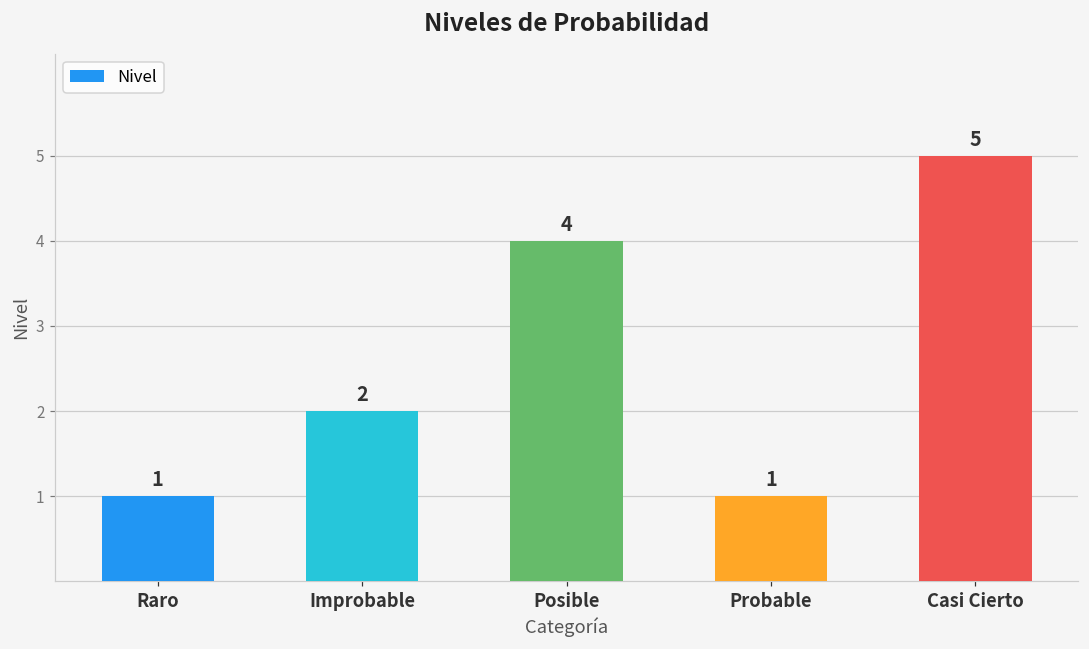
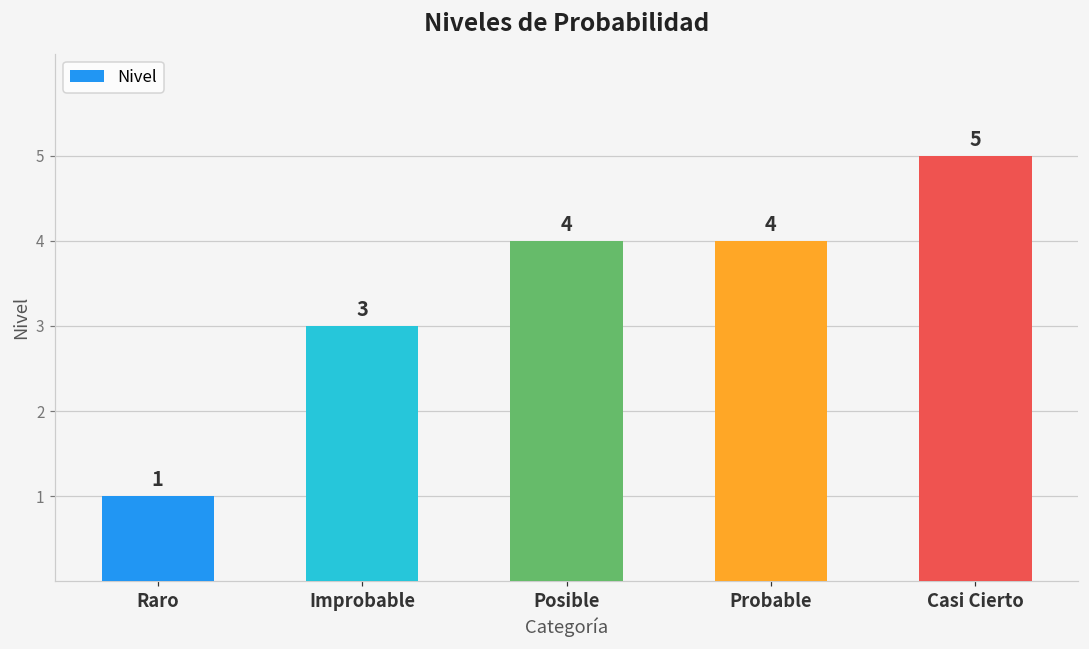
  {
    "Raro": 1,
-   "Improbable": 2,
+   "Improbable": 3,
    "Posible": 4,
-   "Probable": 1,
+   "Probable": 4,
    "Casi Cierto": 5
  }
